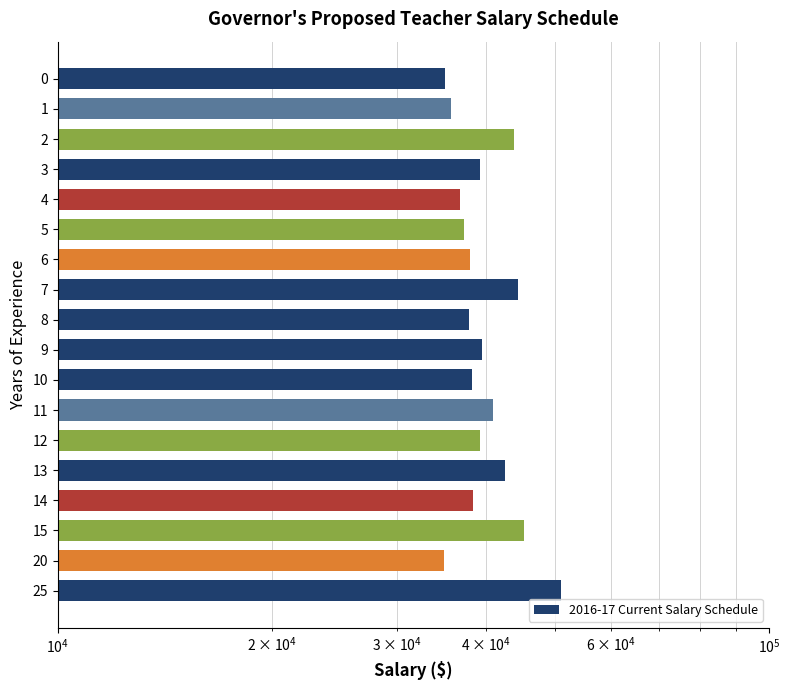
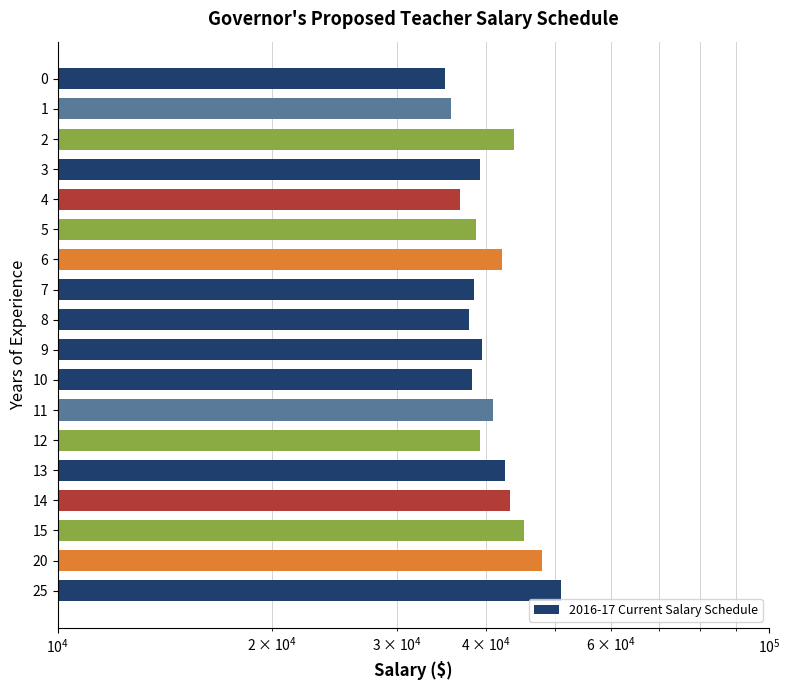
  {
    "0": 35000,
    "1": 36000,
    "2": 44000,
    "3": 39000,
    "4": 37000,
-   "5": 37000,
-   "6": 38000,
-   "7": 44000,
+   "5": 39000,
+   "6": 42000,
+   "7": 39000,
    "8": 38000,
    "9": 40000,
    "10": 38000,
    "11": 41000,
    "12": 39000,
    "13": 43000,
-   "14": 38000,
+   "14": 43000,
    "15": 45000,
-   "20": 35000,
+   "20": 48000,
    "25": 51000
  }
